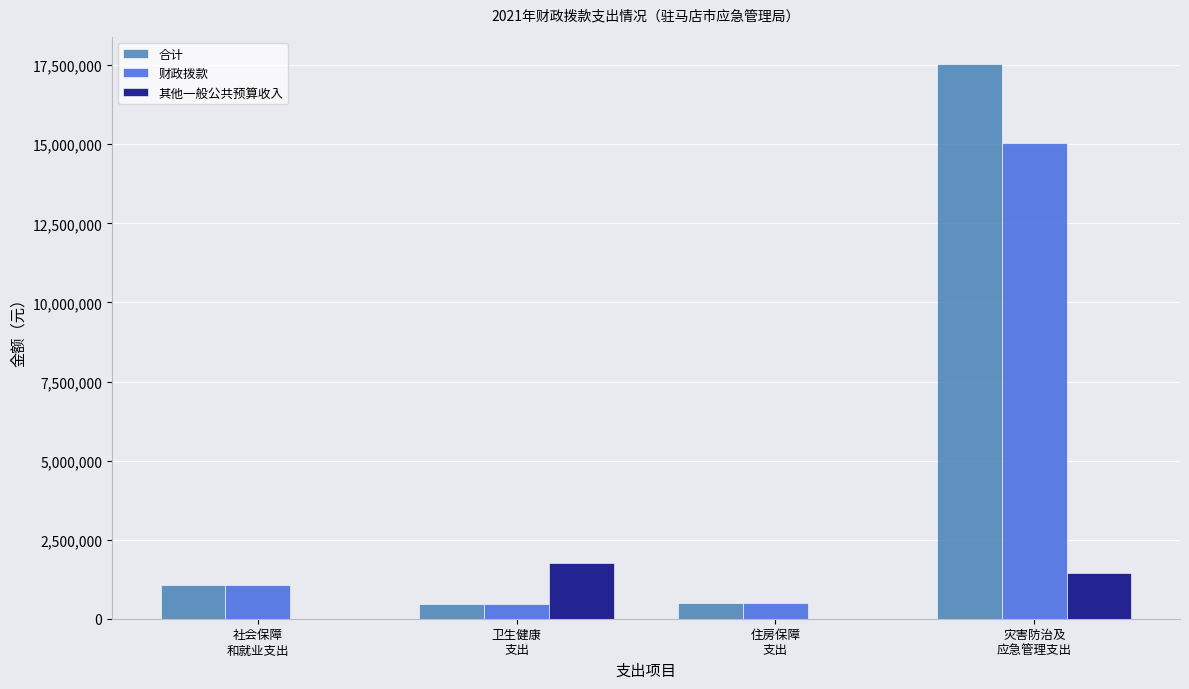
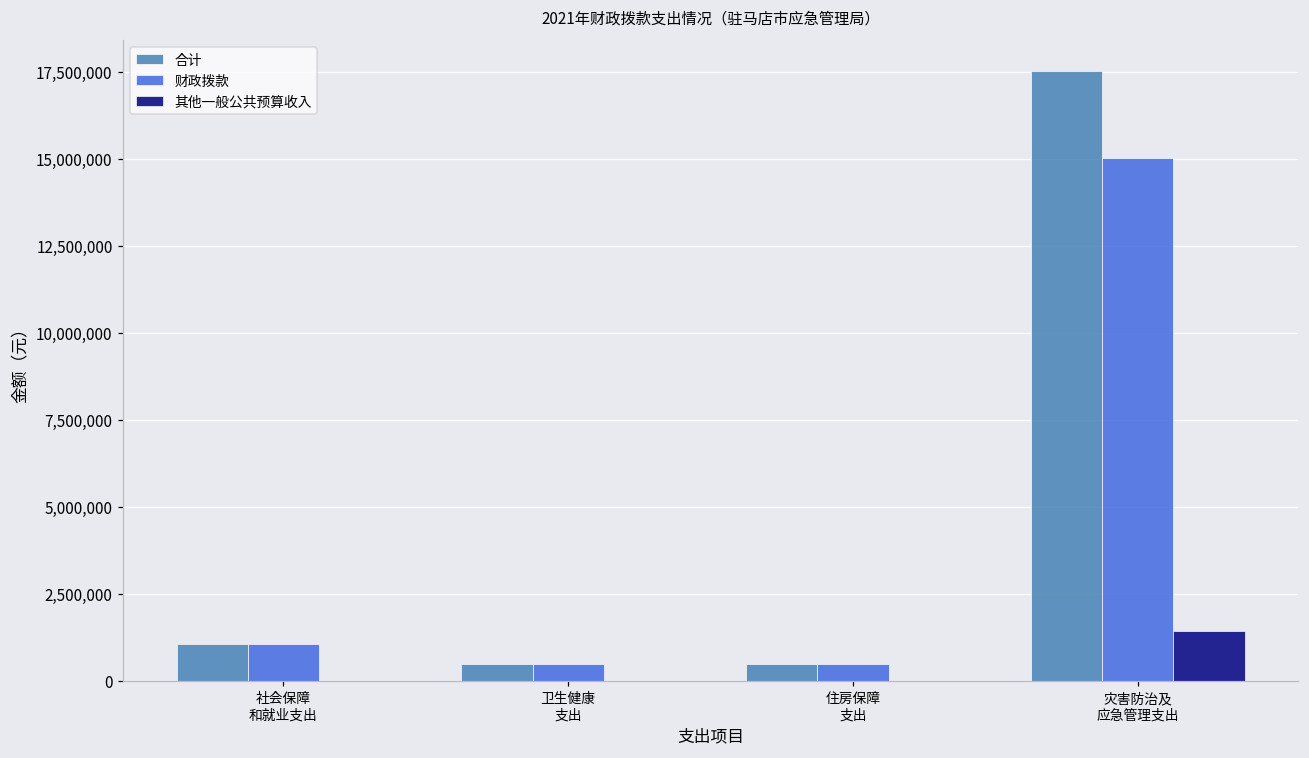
  {
    "其他一般公共预算收入": {
      "社会保障 和就业支出": "0",
-     "卫生健康 支出": "1,800,000",
+     "卫生健康 支出": "0",
      "住房保障 支出": "0",
      "灾害防治及 应急管理支出": "1,400,000"
    }
  }
